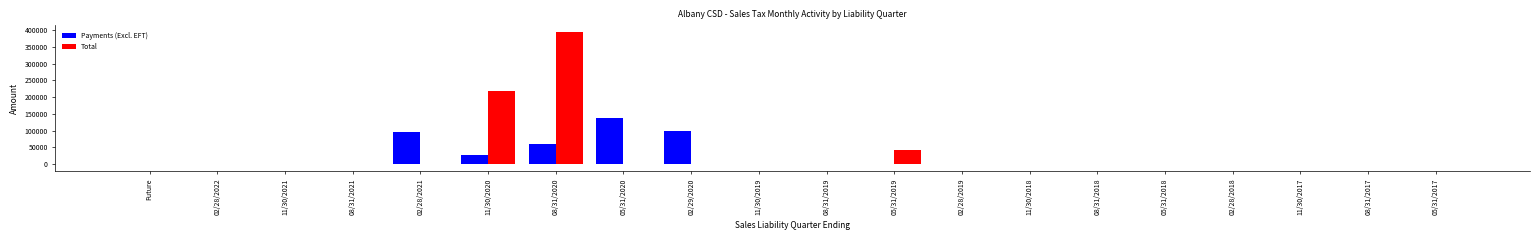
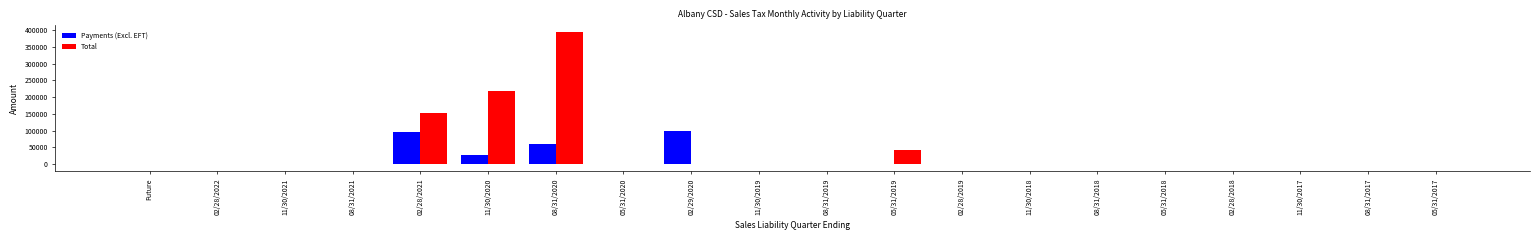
  {
    "Payments (Excl. EFT)": {
      "Future": 0,
      "02/28/2022": 0,
      "11/30/2021": 0,
      "08/31/2021": 0,
      "02/28/2021": 100000,
      "11/30/2020": 30000,
      "08/31/2020": 60000,
-     "05/31/2020": 140000,
+     "05/31/2020": 0,
      "02/29/2020": 100000
    },
    "Total": {
      "Future": 0,
      "11/30/2021": 0,
      "08/31/2021": 0,
-     "02/28/2021": 0,
+     "02/28/2021": 150000,
      "11/30/2020": 220000,
      "08/31/2020": 390000,
      "05/31/2019": 40000
    }
  }
